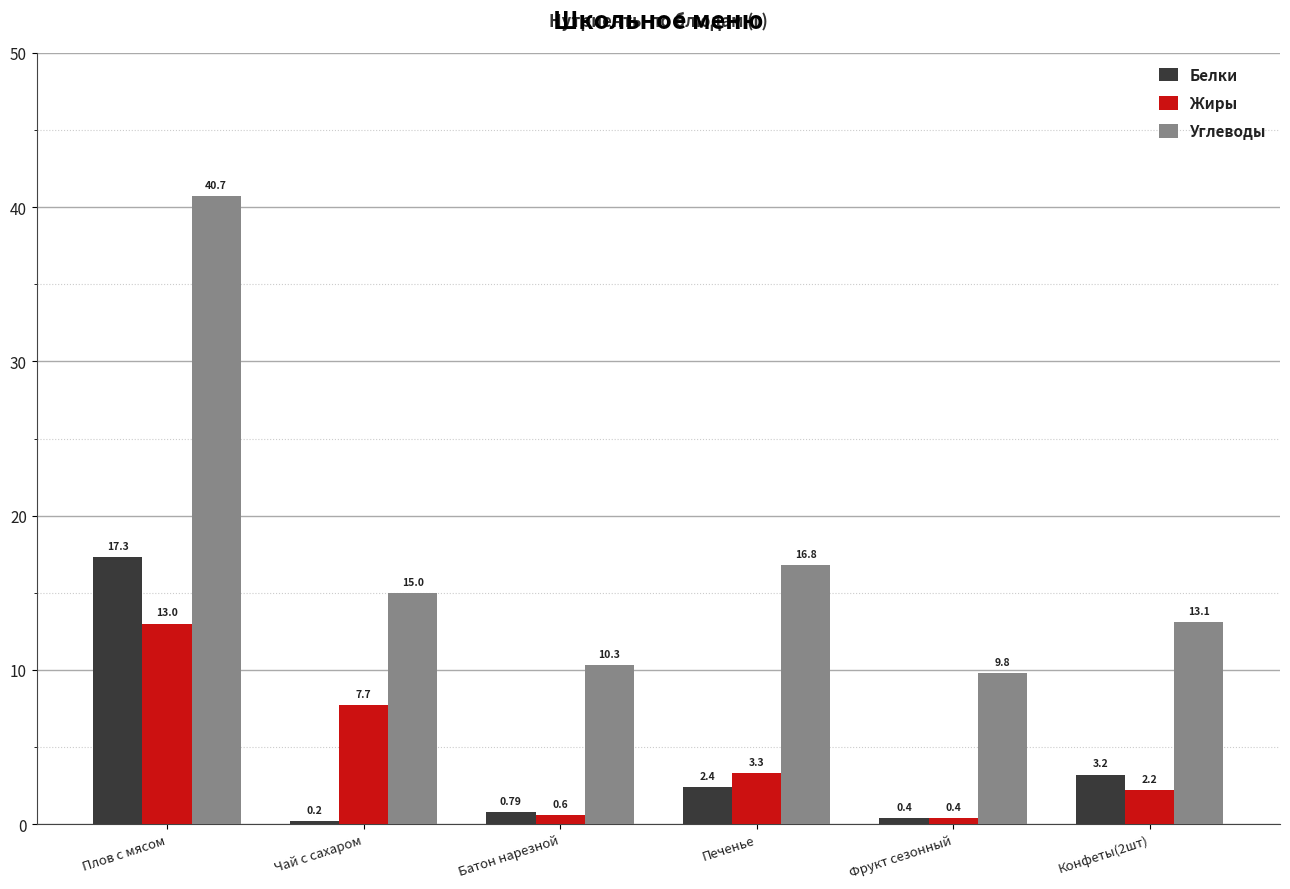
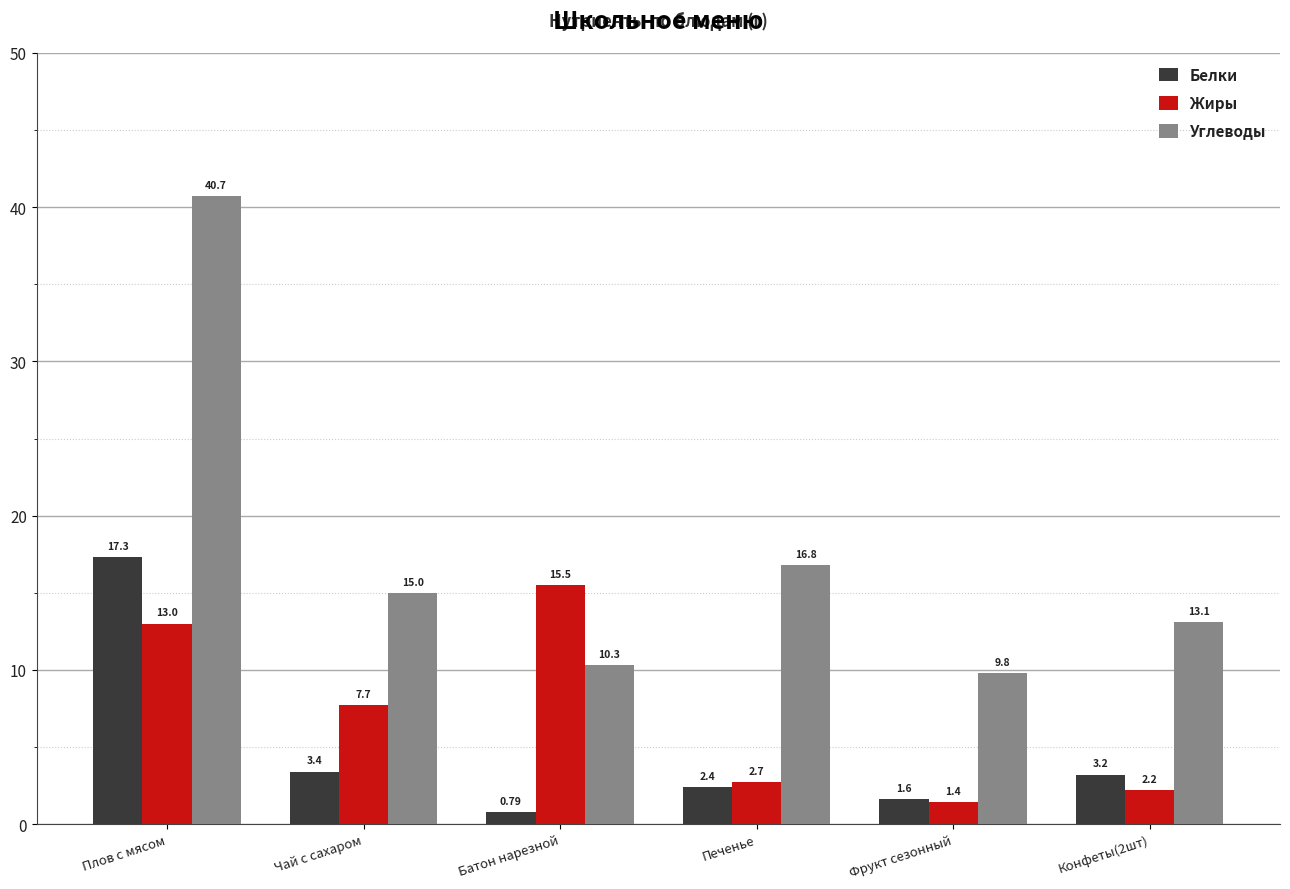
  {
    "Белки": {
      "Плов с мясом": 17.3,
-     "Чай с сахаром": 0.2,
+     "Чай с сахаром": 3.4,
      "Батон нарезной": 0.79,
      "Печенье": 2.4,
-     "Фрукт сезонный": 0.4,
+     "Фрукт сезонный": 1.6,
      "Конфеты(2шт)": 3.2
    },
    "Жиры": {
      "Плов с мясом": 13.0,
      "Чай с сахаром": 7.7,
-     "Батон нарезной": 0.6,
-     "Печенье": 3.3,
-     "Фрукт сезонный": 0.4,
+     "Батон нарезной": 15.5,
+     "Печенье": 2.7,
+     "Фрукт сезонный": 1.4,
      "Конфеты(2шт)": 2.2
    },
    "Углеводы": {
      "Плов с мясом": 40.7,
      "Чай с сахаром": 15.0,
      "Батон нарезной": 10.3,
      "Печенье": 16.8,
      "Фрукт сезонный": 9.8,
      "Конфеты(2шт)": 13.1
    }
  }
